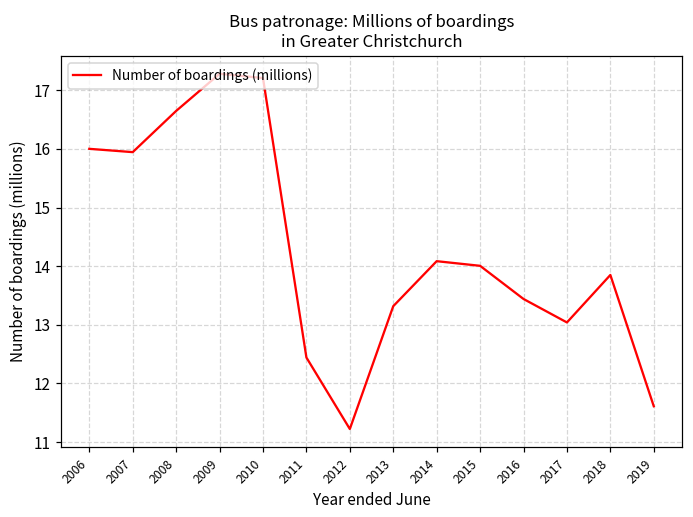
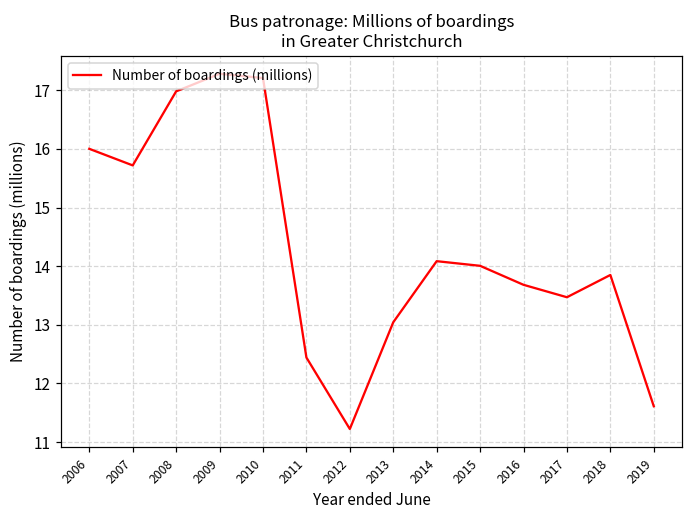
  {
    "2006": 16.0,
-   "2007": 15.9,
-   "2008": 16.6,
+   "2007": 15.7,
+   "2008": 17.0,
    "2011": 12.4,
    "2012": 11.2,
-   "2013": 13.3,
+   "2013": 13.0,
    "2014": 14.1,
    "2015": 14.0,
-   "2016": 13.4,
-   "2017": 13.0,
+   "2016": 13.7,
+   "2017": 13.5,
    "2018": 13.9,
    "2019": 11.6
  }
